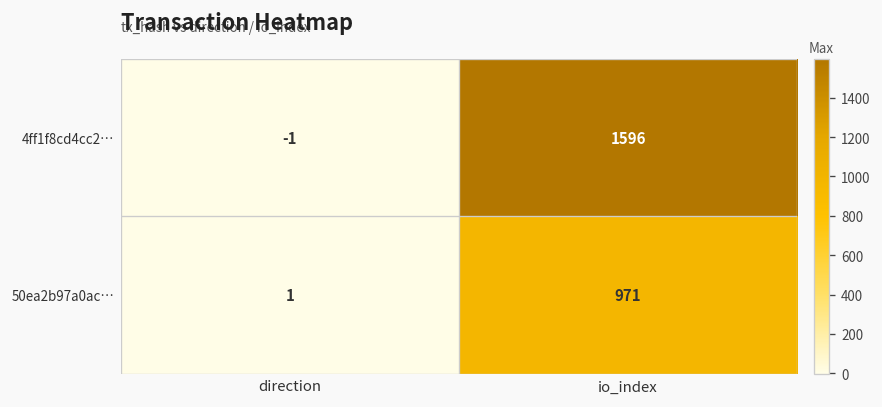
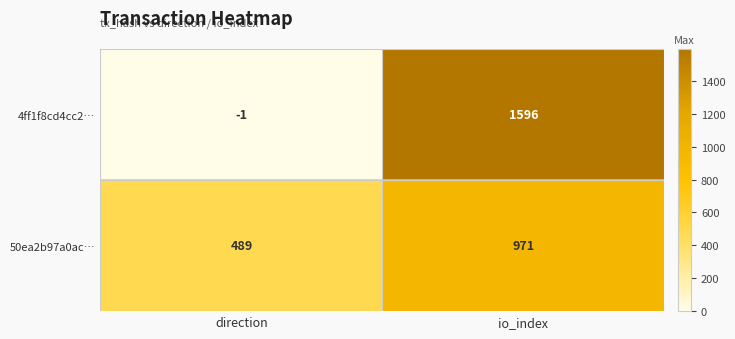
  {
    "4ff1f8cd4cc2…": {
      "direction": -1,
      "io_index": 1596
    },
    "50ea2b97a0ac…": {
-     "direction": 1,
+     "direction": 489,
      "io_index": 971
    }
  }
